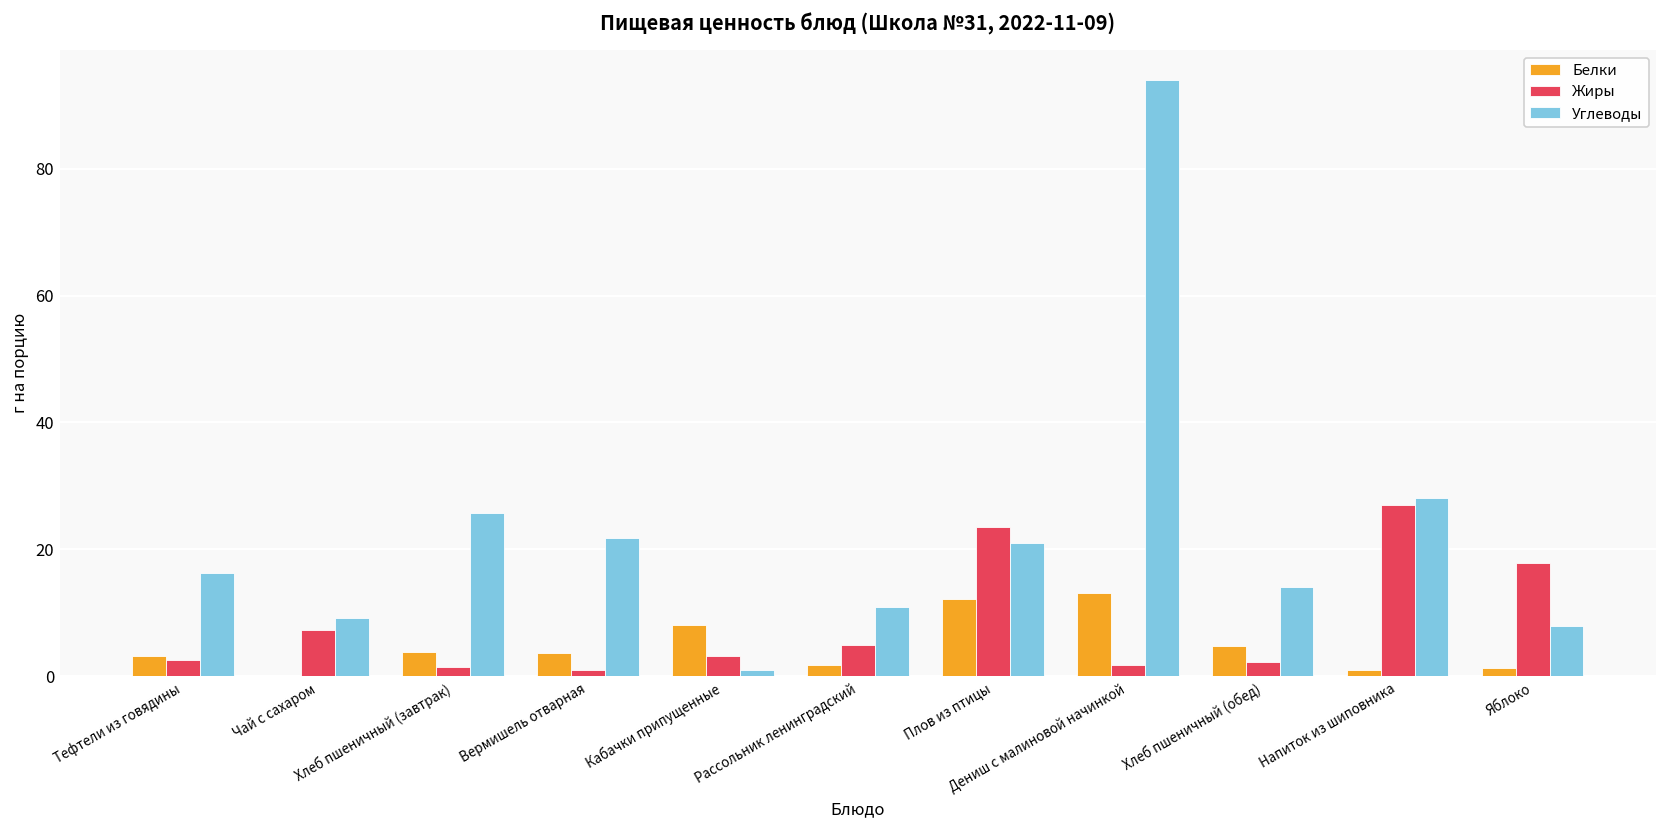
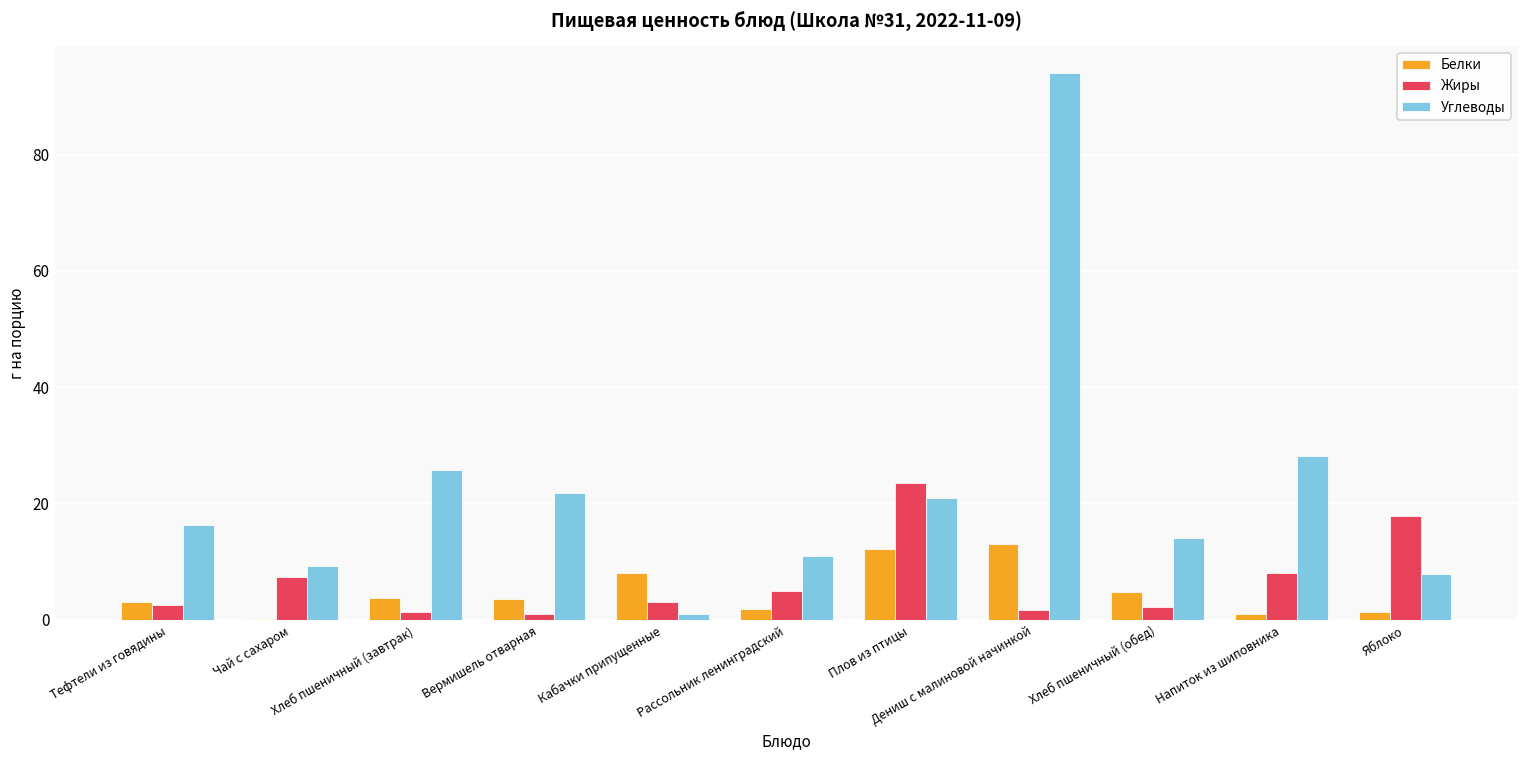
  {
    "Белки": {
      "Тефтели из говядины": 3,
      "Хлеб пшеничный (завтрак)": 4,
      "Вермишель отварная": 4,
      "Кабачки припущенные": 8,
      "Рассольник ленинградский": 2,
      "Плов из птицы": 12,
      "Дениш с малиновой начинкой": 13,
      "Хлеб пшеничный (обед)": 5,
      "Напиток из шиповника": 1,
      "Яблоко": 1
    },
    "Жиры": {
      "Тефтели из говядины": 3,
      "Чай с сахаром": 7,
      "Хлеб пшеничный (завтрак)": 1,
      "Вермишель отварная": 1,
      "Кабачки припущенные": 3,
      "Рассольник ленинградский": 5,
      "Плов из птицы": 24,
      "Дениш с малиновой начинкой": 2,
      "Хлеб пшеничный (обед)": 2,
-     "Напиток из шиповника": 27,
+     "Напиток из шиповника": 8,
      "Яблоко": 18
    },
    "Углеводы": {
      "Тефтели из говядины": 16,
      "Чай с сахаром": 9,
      "Хлеб пшеничный (завтрак)": 26,
      "Вермишель отварная": 22,
      "Кабачки припущенные": 1,
      "Рассольник ленинградский": 11,
      "Плов из птицы": 21,
      "Дениш с малиновой начинкой": 94,
      "Хлеб пшеничный (обед)": 14,
      "Напиток из шиповника": 28,
      "Яблоко": 8
    }
  }
